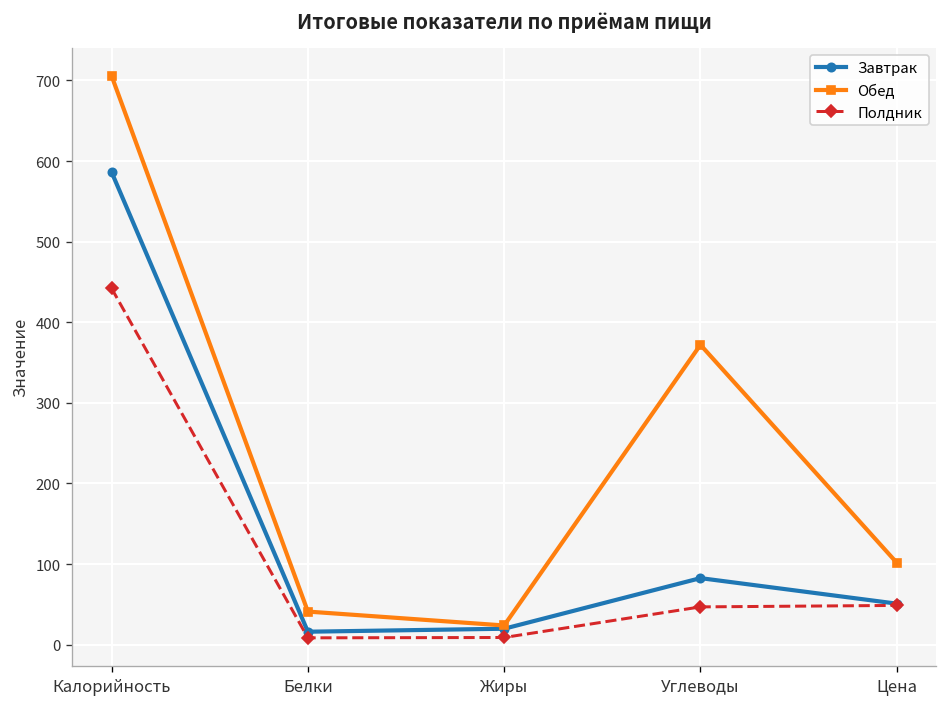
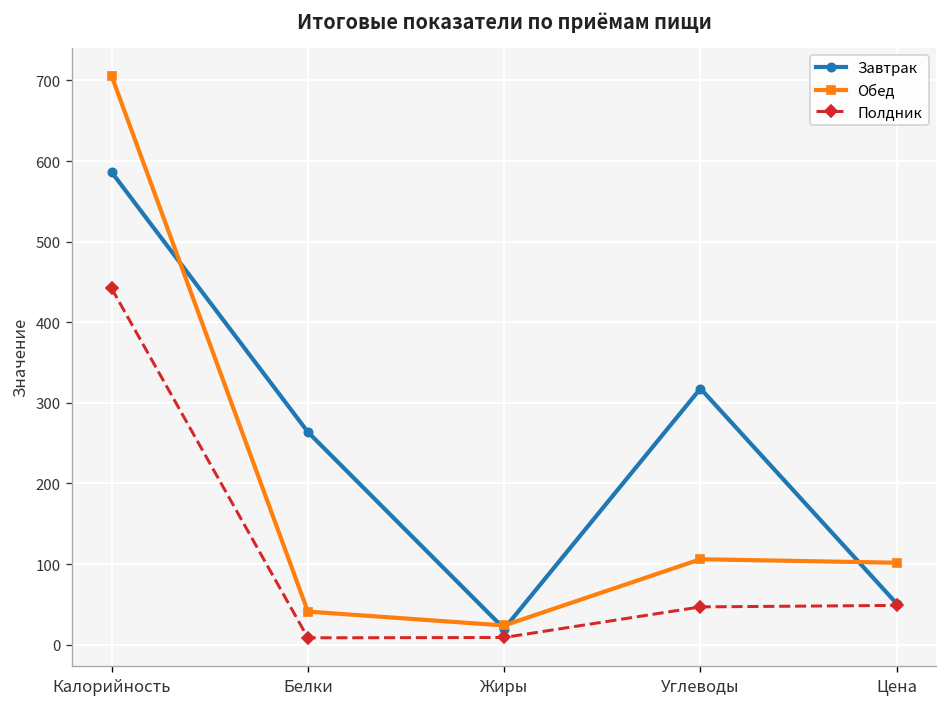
  {
    "Завтрак": {
      "Калорийность": 590,
-     "Белки": 20,
+     "Белки": 260,
      "Жиры": 20,
-     "Углеводы": 80
+     "Углеводы": 320
    },
    "Обед": {
      "Калорийность": 710,
      "Белки": 40,
      "Жиры": 20,
-     "Углеводы": 370,
+     "Углеводы": 110,
      "Цена": 100
    },
    "Полдник": {
      "Калорийность": 440,
      "Белки": 10,
      "Жиры": 10,
      "Углеводы": 50
    }
  }
